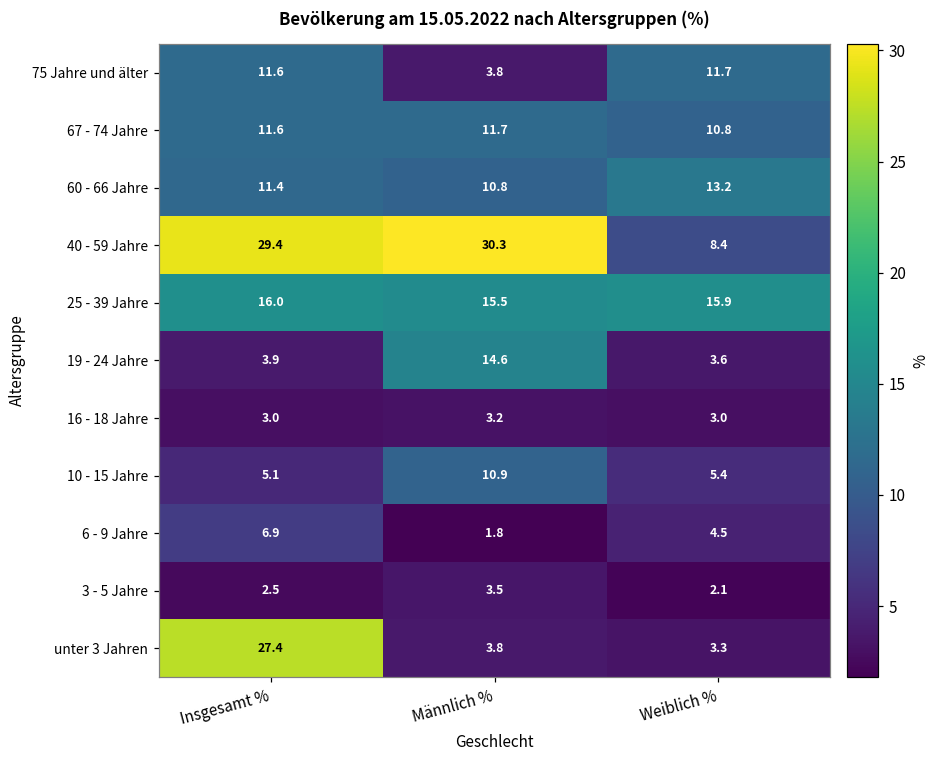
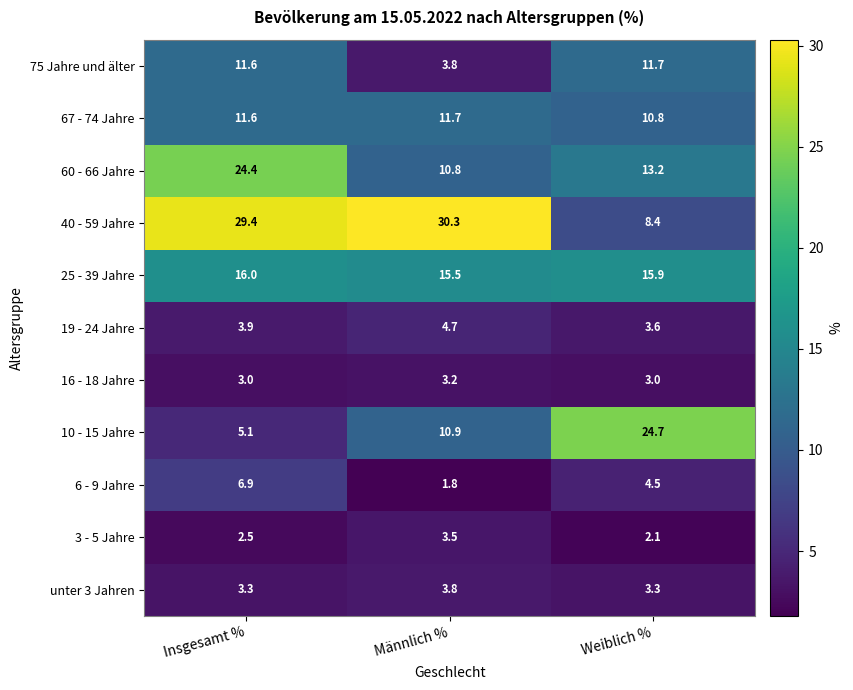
  {
    "75 Jahre und älter": {
      "Insgesamt %": 11.6,
      "Männlich %": 3.8,
      "Weiblich %": 11.7
    },
    "67 - 74 Jahre": {
      "Insgesamt %": 11.6,
      "Männlich %": 11.7,
      "Weiblich %": 10.8
    },
    "60 - 66 Jahre": {
-     "Insgesamt %": 11.4,
+     "Insgesamt %": 24.4,
      "Männlich %": 10.8,
      "Weiblich %": 13.2
    },
    "40 - 59 Jahre": {
      "Insgesamt %": 29.4,
      "Männlich %": 30.3,
      "Weiblich %": 8.4
    },
    "25 - 39 Jahre": {
      "Insgesamt %": 16.0,
      "Männlich %": 15.5,
      "Weiblich %": 15.9
    },
    "19 - 24 Jahre": {
      "Insgesamt %": 3.9,
-     "Männlich %": 14.6,
+     "Männlich %": 4.7,
      "Weiblich %": 3.6
    },
    "16 - 18 Jahre": {
      "Insgesamt %": 3.0,
      "Männlich %": 3.2,
      "Weiblich %": 3.0
    },
    "10 - 15 Jahre": {
      "Insgesamt %": 5.1,
      "Männlich %": 10.9,
-     "Weiblich %": 5.4
+     "Weiblich %": 24.7
    },
    "6 - 9 Jahre": {
      "Insgesamt %": 6.9,
      "Männlich %": 1.8,
      "Weiblich %": 4.5
    },
    "3 - 5 Jahre": {
      "Insgesamt %": 2.5,
      "Männlich %": 3.5,
      "Weiblich %": 2.1
    },
    "unter 3 Jahren": {
-     "Insgesamt %": 27.4,
+     "Insgesamt %": 3.3,
      "Männlich %": 3.8,
      "Weiblich %": 3.3
    }
  }
